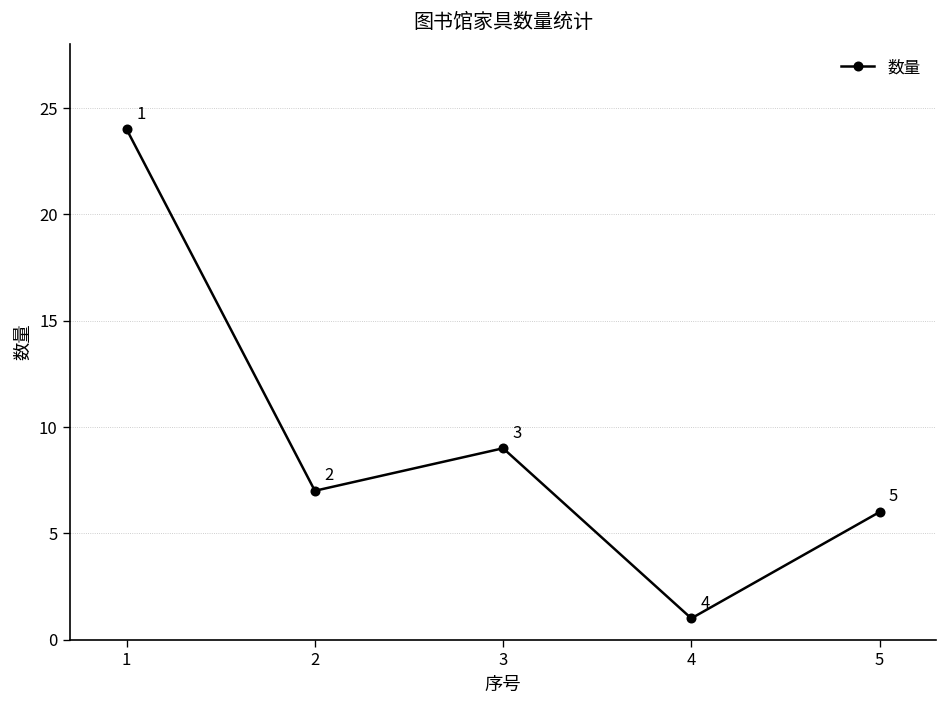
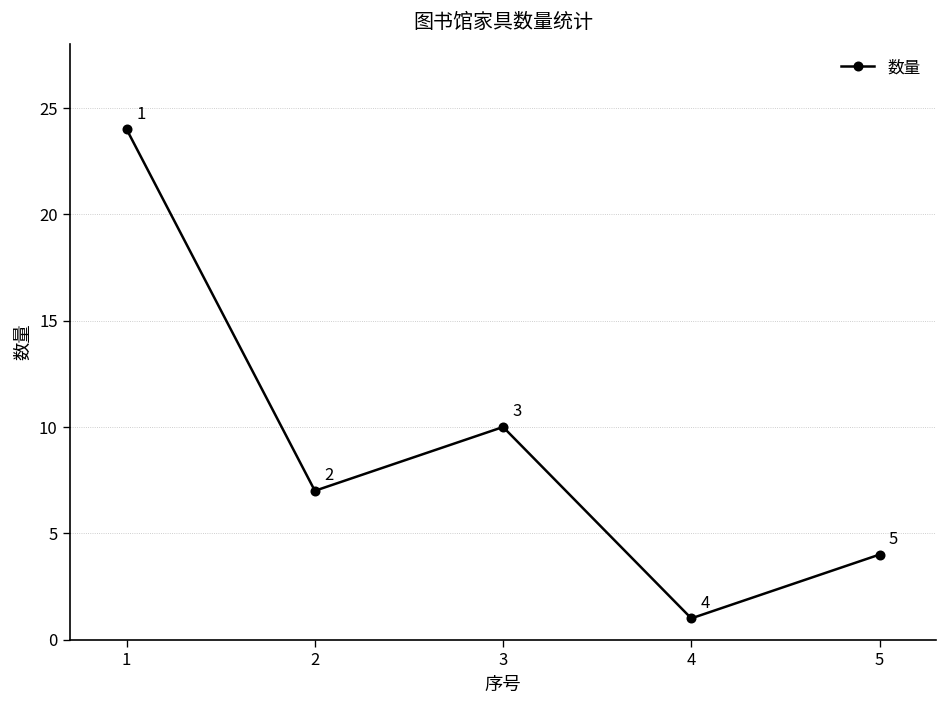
  {
-   "3": 9,
-   "5": 6
+   "3": 10,
+   "5": 4
  }
